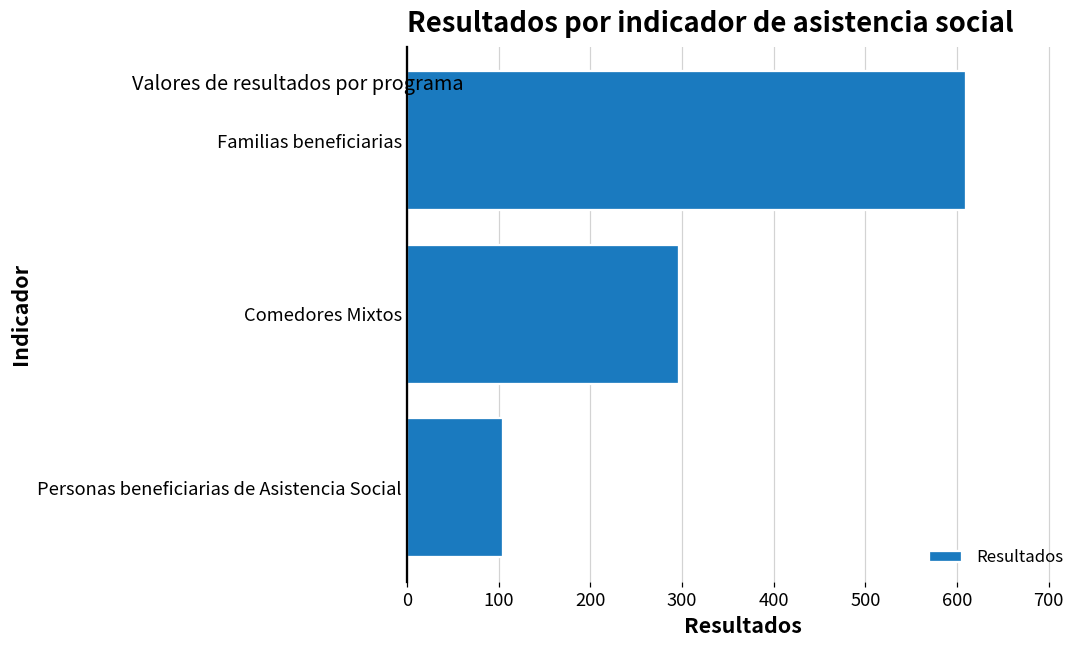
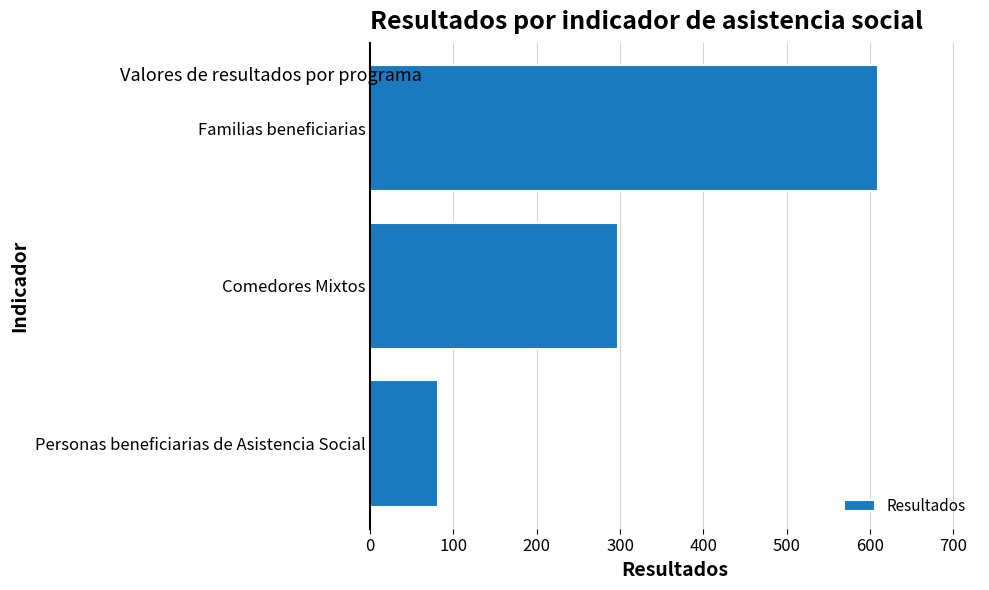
  {
    "Familias beneficiarias": 610,
    "Comedores Mixtos": 300,
-   "Personas beneficiarias de Asistencia Social": 110
+   "Personas beneficiarias de Asistencia Social": 80
  }
